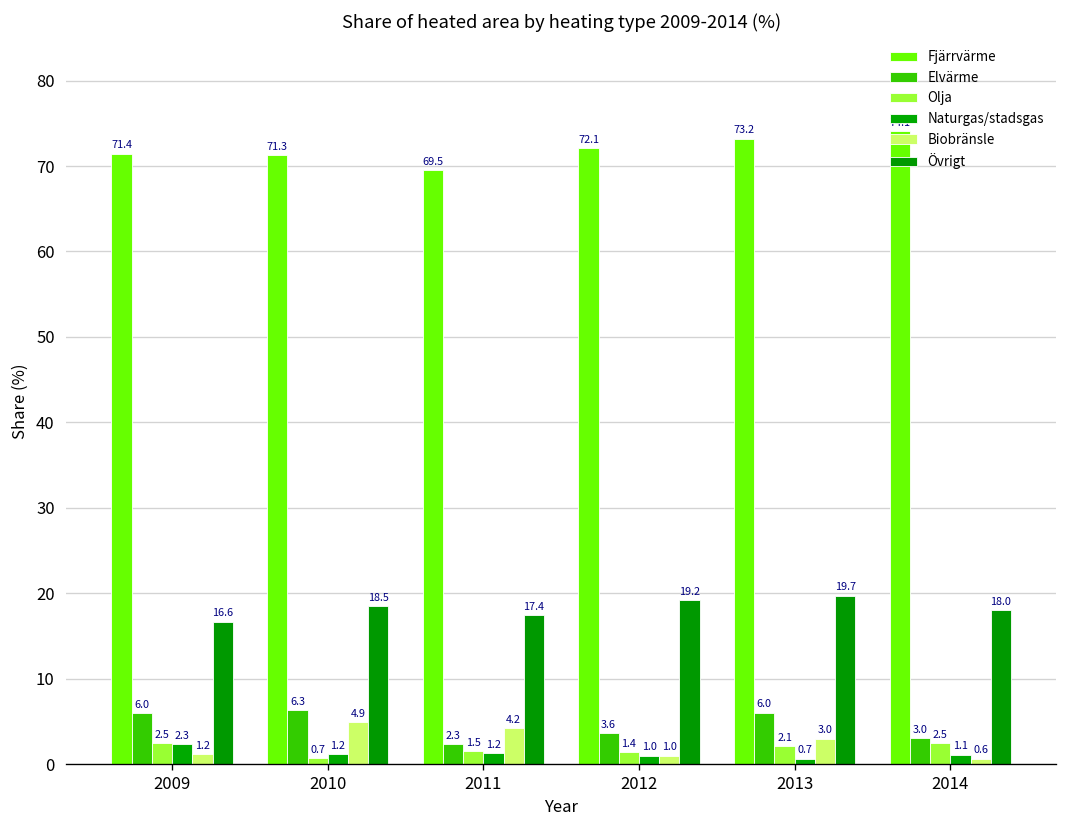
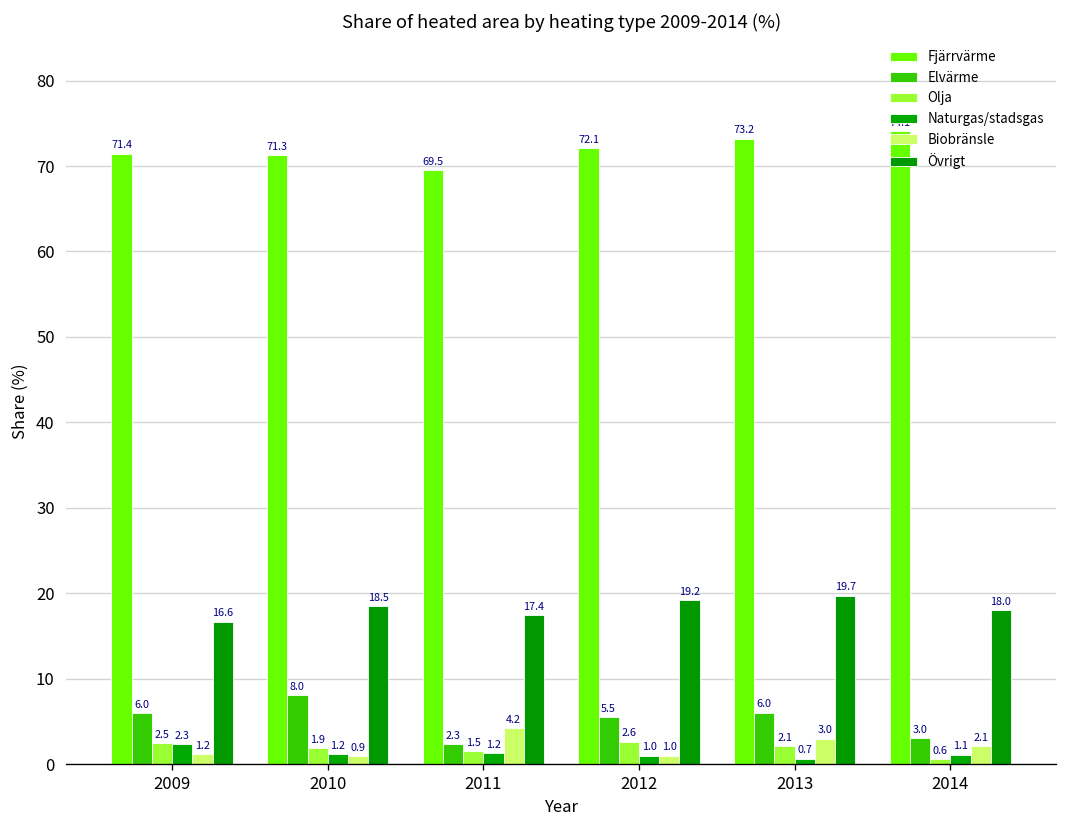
  {
    "Fjärrvärme": {
      "2009": 71.4,
      "2010": 71.3,
      "2011": 69.5,
      "2012": 72.1,
      "2013": 73.2,
      "2014": 74.1
    },
    "Elvärme": {
      "2009": 6.0,
-     "2010": 6.3,
+     "2010": 8.0,
      "2011": 2.3,
-     "2012": 3.6,
+     "2012": 5.5,
      "2013": 6.0,
      "2014": 3.0
    },
    "Olja": {
      "2009": 2.5,
-     "2010": 0.7,
+     "2010": 1.9,
      "2011": 1.5,
-     "2012": 1.4,
+     "2012": 2.6,
      "2013": 2.1,
-     "2014": 2.5
+     "2014": 0.6
    },
    "Biobränsle": {
      "2009": 1.2,
-     "2010": 4.9,
+     "2010": 0.9,
      "2011": 4.2,
      "2012": 1.0,
      "2013": 3.0,
-     "2014": 0.6
+     "2014": 2.1
    }
  }
